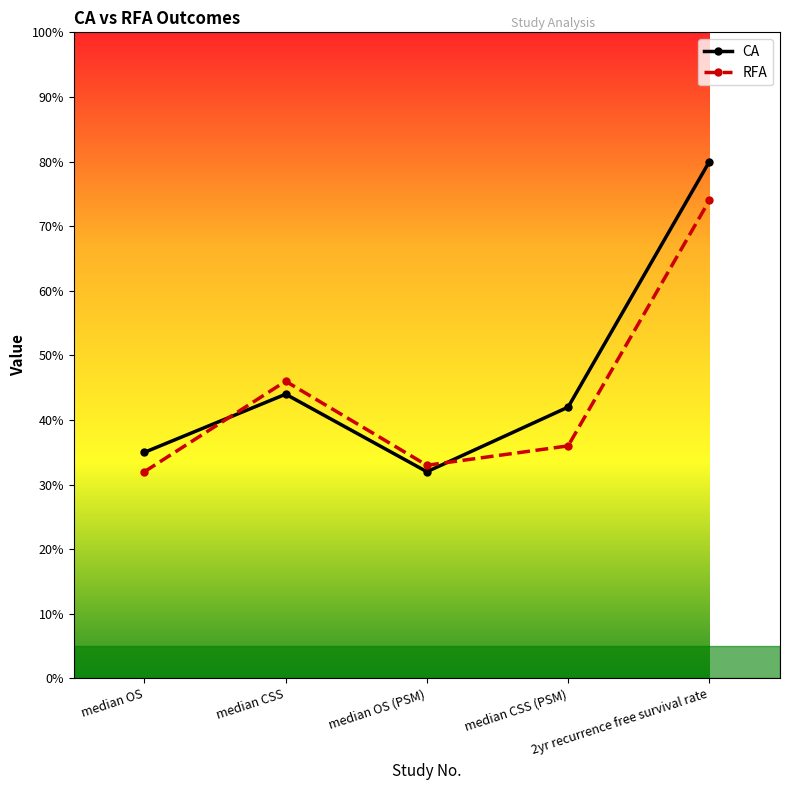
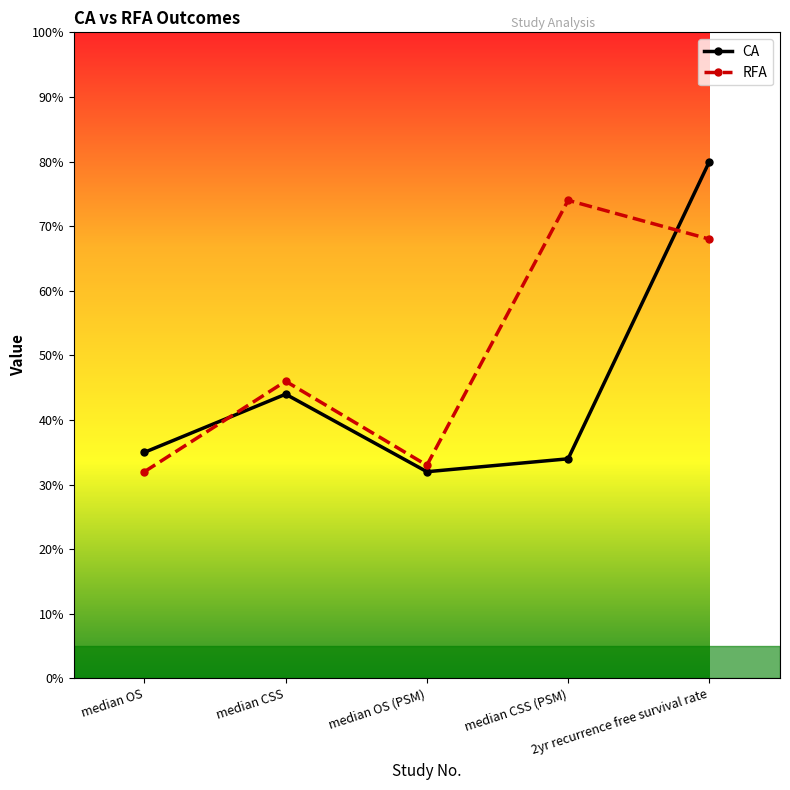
  {
    "CA": {
      "median OS": "35%",
      "median CSS": "44%",
      "median OS (PSM)": "32%",
-     "median CSS (PSM)": "42%",
+     "median CSS (PSM)": "34%",
      "2yr recurrence free survival rate": "80%"
    },
    "RFA": {
      "median OS": "32%",
      "median CSS": "46%",
      "median OS (PSM)": "33%",
-     "median CSS (PSM)": "36%",
-     "2yr recurrence free survival rate": "74%"
+     "median CSS (PSM)": "74%",
+     "2yr recurrence free survival rate": "68%"
    }
  }
